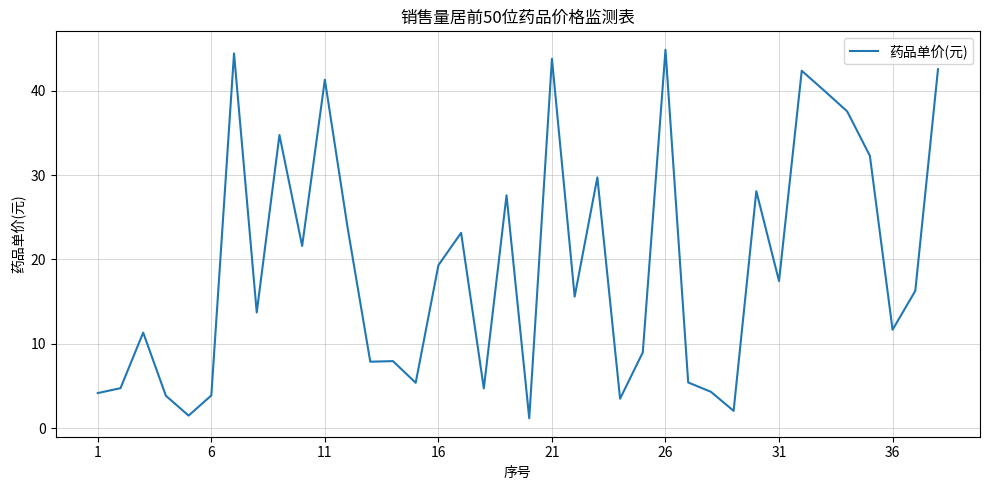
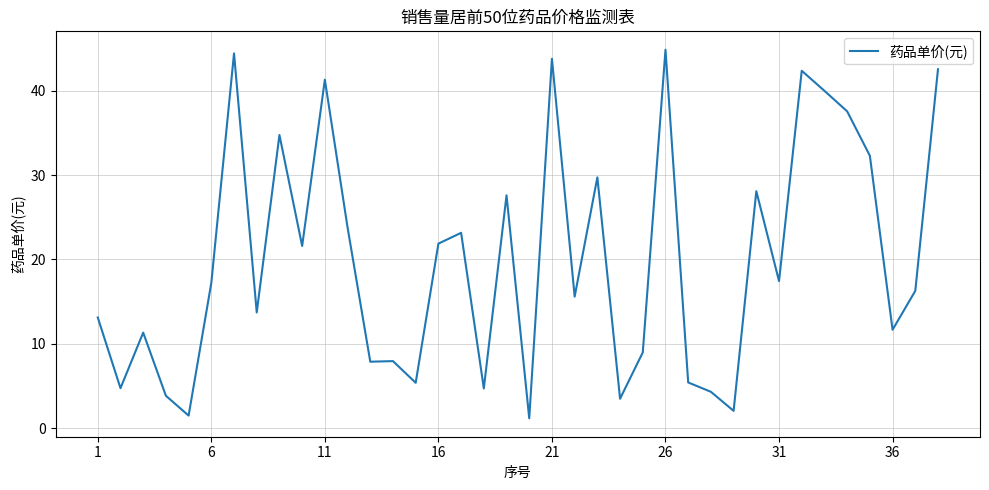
  {
-   "1": 4,
-   "6": 4,
+   "1": 13,
+   "6": 17,
    "11": 41,
-   "16": 19,
+   "16": 22,
    "21": 44,
    "26": 45,
    "31": 17,
    "36": 12
  }
